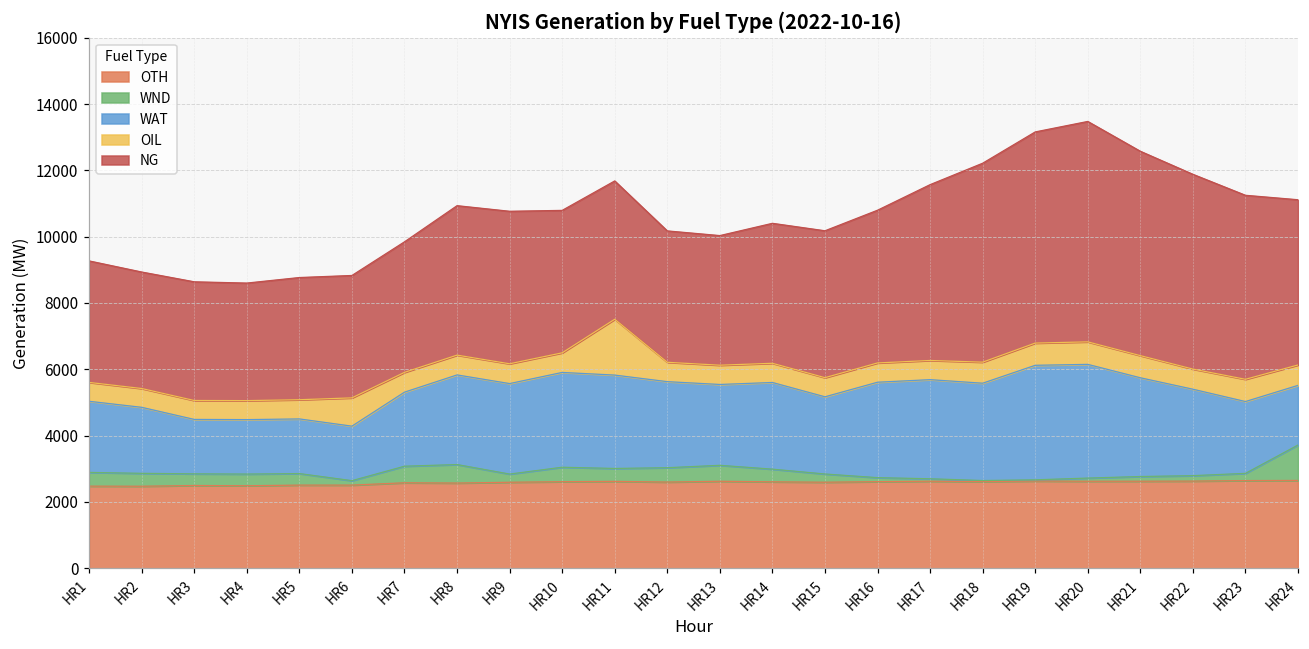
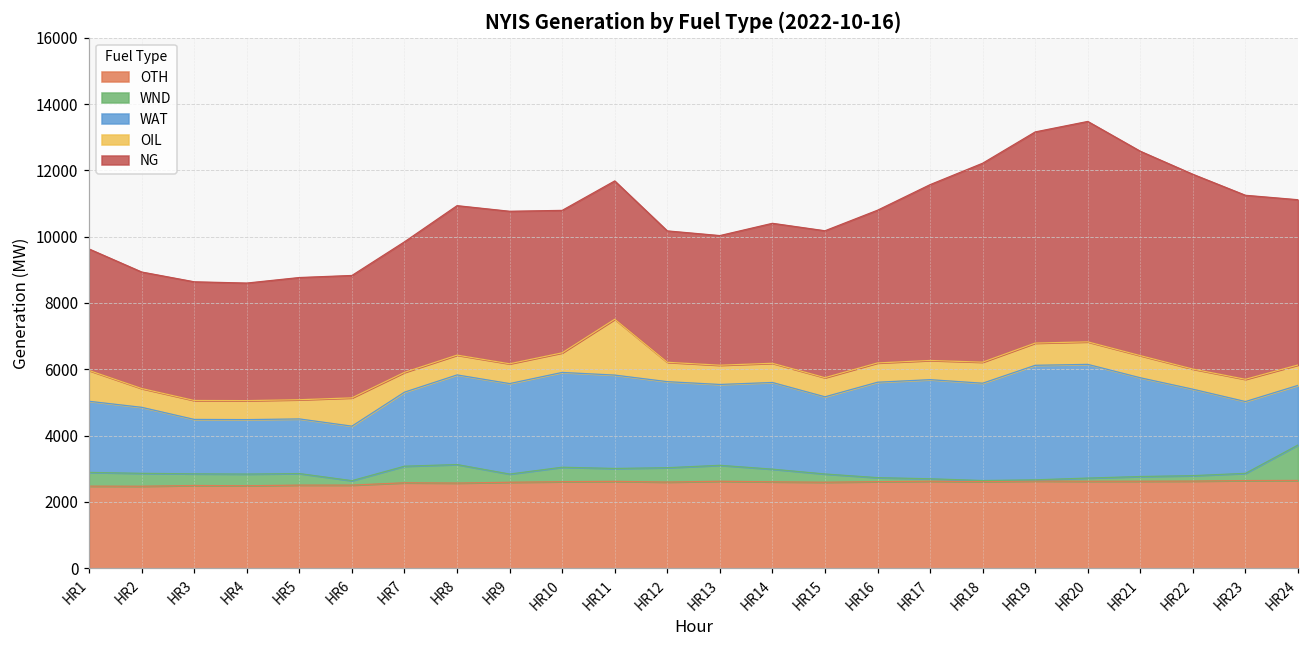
  {
    "WND": {
      "HR1": 400,
      "HR2": 400,
      "HR3": 400,
      "HR4": 400,
      "HR5": 300,
      "HR6": 100,
      "HR7": 500,
      "HR8": 600,
      "HR9": 200,
      "HR10": 400,
      "HR11": 400,
      "HR12": 400,
      "HR13": 500,
      "HR14": 400,
      "HR15": 200,
      "HR16": 100,
      "HR20": 100,
      "HR21": 100,
      "HR22": 200,
      "HR23": 200,
      "HR24": 1100
    },
    "WAT": {
      "HR1": 2100,
      "HR2": 2000,
      "HR3": 1600,
      "HR4": 1600,
      "HR5": 1600,
      "HR6": 1600,
      "HR7": 2200,
      "HR8": 2700,
      "HR9": 2700,
      "HR10": 2900,
      "HR11": 2800,
      "HR12": 2600,
      "HR13": 2400,
      "HR14": 2600,
      "HR15": 2300,
      "HR16": 2900,
      "HR17": 3000,
      "HR18": 2900,
      "HR19": 3500,
      "HR20": 3400,
      "HR21": 3000,
      "HR22": 2600,
      "HR23": 2200,
      "HR24": 1800
    },
    "OIL": {
-     "HR1": 600,
+     "HR1": 900,
      "HR2": 600,
      "HR3": 600,
      "HR4": 600,
      "HR5": 600,
      "HR6": 900,
      "HR7": 600,
      "HR8": 600,
      "HR9": 600,
      "HR10": 600,
      "HR11": 1700,
      "HR12": 600,
      "HR13": 600,
      "HR14": 600,
      "HR15": 600,
      "HR16": 600,
      "HR17": 600,
      "HR18": 600,
      "HR19": 700,
      "HR20": 700,
      "HR21": 700,
      "HR22": 600,
      "HR23": 700,
      "HR24": 600
    }
  }
